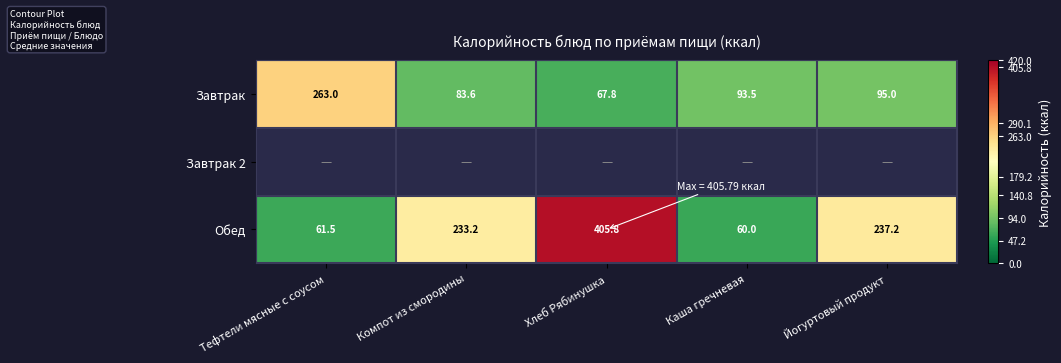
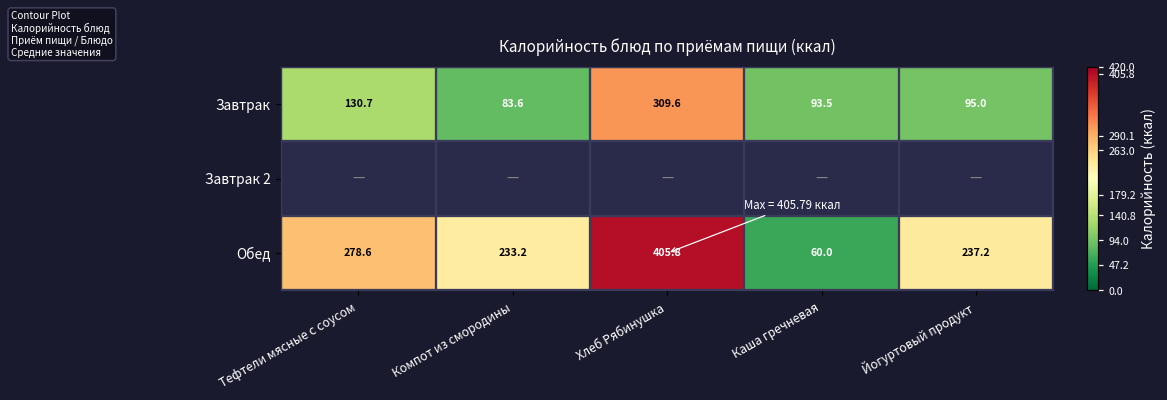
  {
    "Завтрак": {
-     "Тефтели мясные с соусом": 263.0,
+     "Тефтели мясные с соусом": 130.7,
      "Компот из смородины": 83.6,
-     "Хлеб Рябинушка": 67.8,
+     "Хлеб Рябинушка": 309.6,
      "Каша гречневая": 93.5,
      "Йогуртовый продукт": 95.0
    },
    "Обед": {
-     "Тефтели мясные с соусом": 61.5,
+     "Тефтели мясные с соусом": 278.6,
      "Компот из смородины": 233.2,
      "Хлеб Рябинушка": 405.8,
      "Каша гречневая": 405.79,
      "Йогуртовый продукт": 237.2
    }
  }
